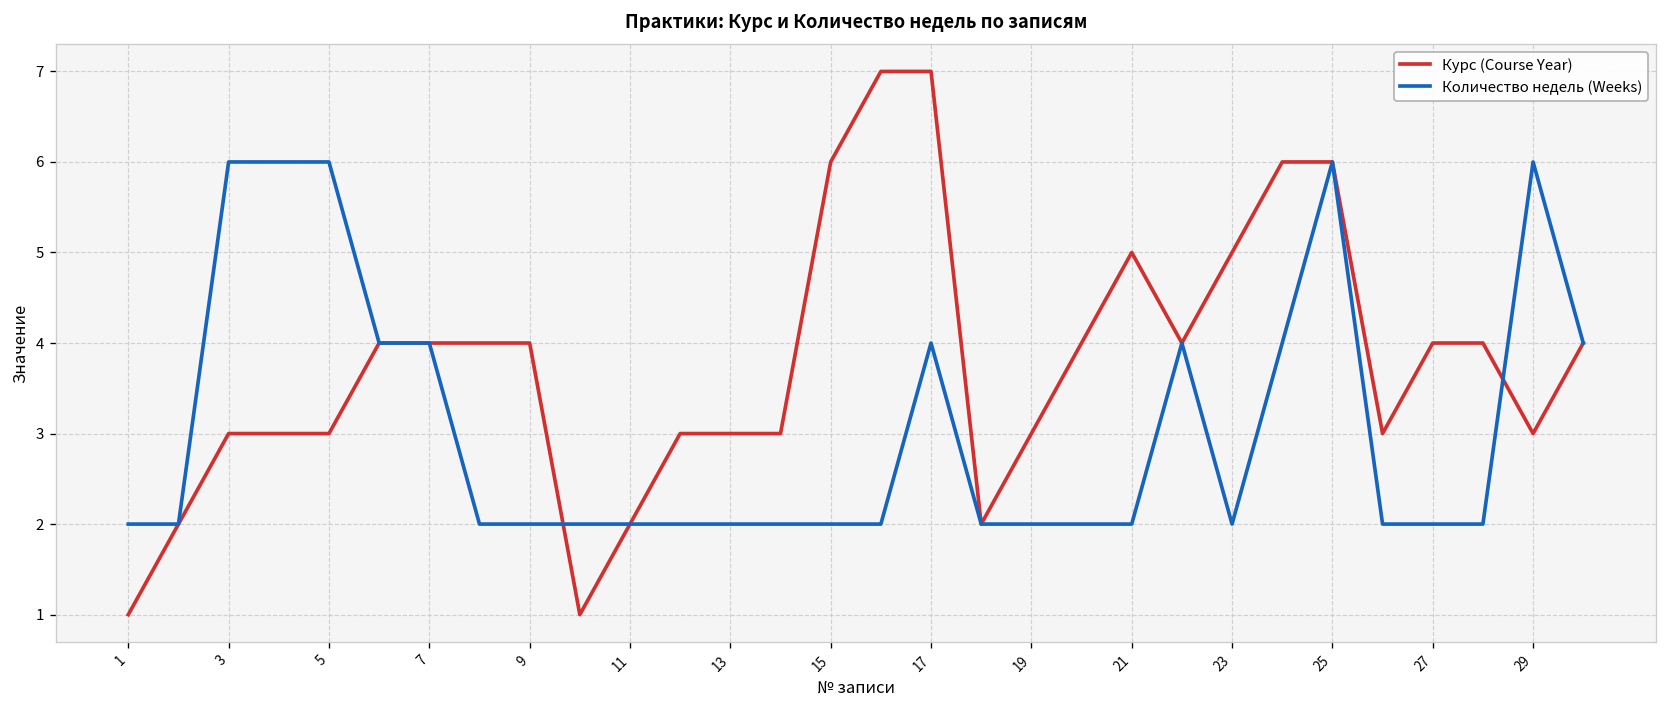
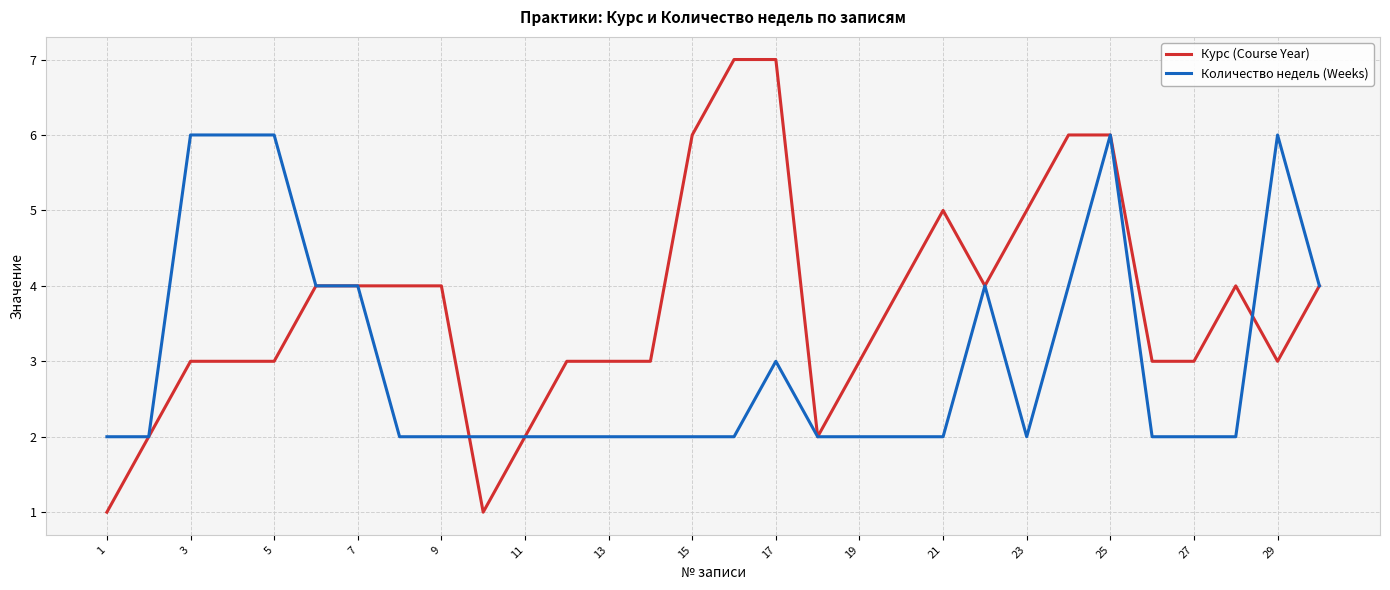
  {
    "Курс (Course Year)": {
      "1": 1,
      "3": 3,
      "5": 3,
      "9": 4,
      "13": 3,
      "15": 6,
      "17": 7,
      "19": 3,
      "21": 5,
      "23": 5,
-     "27": 4,
+     "27": 3,
      "29": 3
    },
    "Количество недель (Weeks)": {
      "1": 2,
      "3": 6,
      "5": 6,
      "9": 2,
      "13": 2,
      "15": 2,
-     "17": 4,
+     "17": 3,
      "19": 2,
      "21": 2,
      "23": 2,
      "27": 2,
      "29": 6
    }
  }
